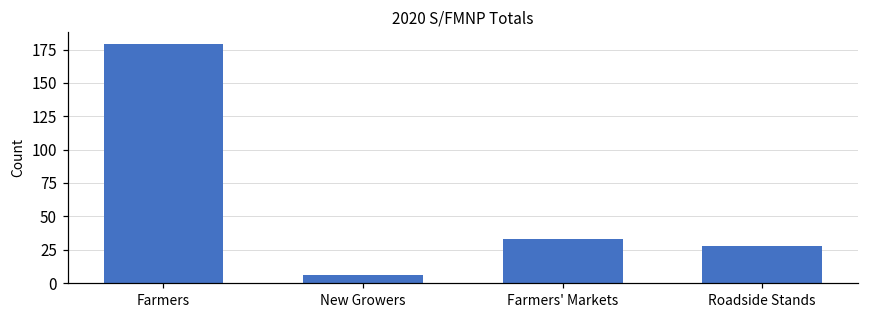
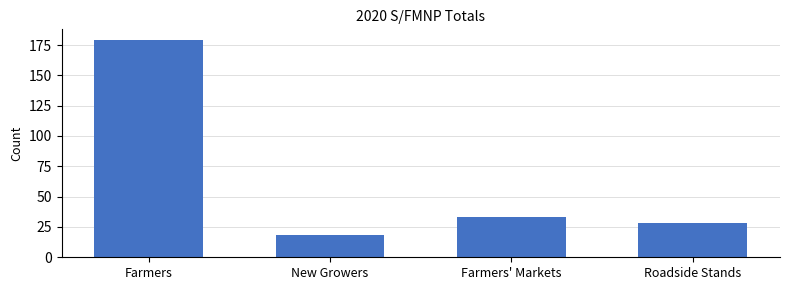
  {
    "Farmers": 179,
-   "New Growers": 6,
+   "New Growers": 18,
    "Farmers' Markets": 33,
    "Roadside Stands": 28
  }
